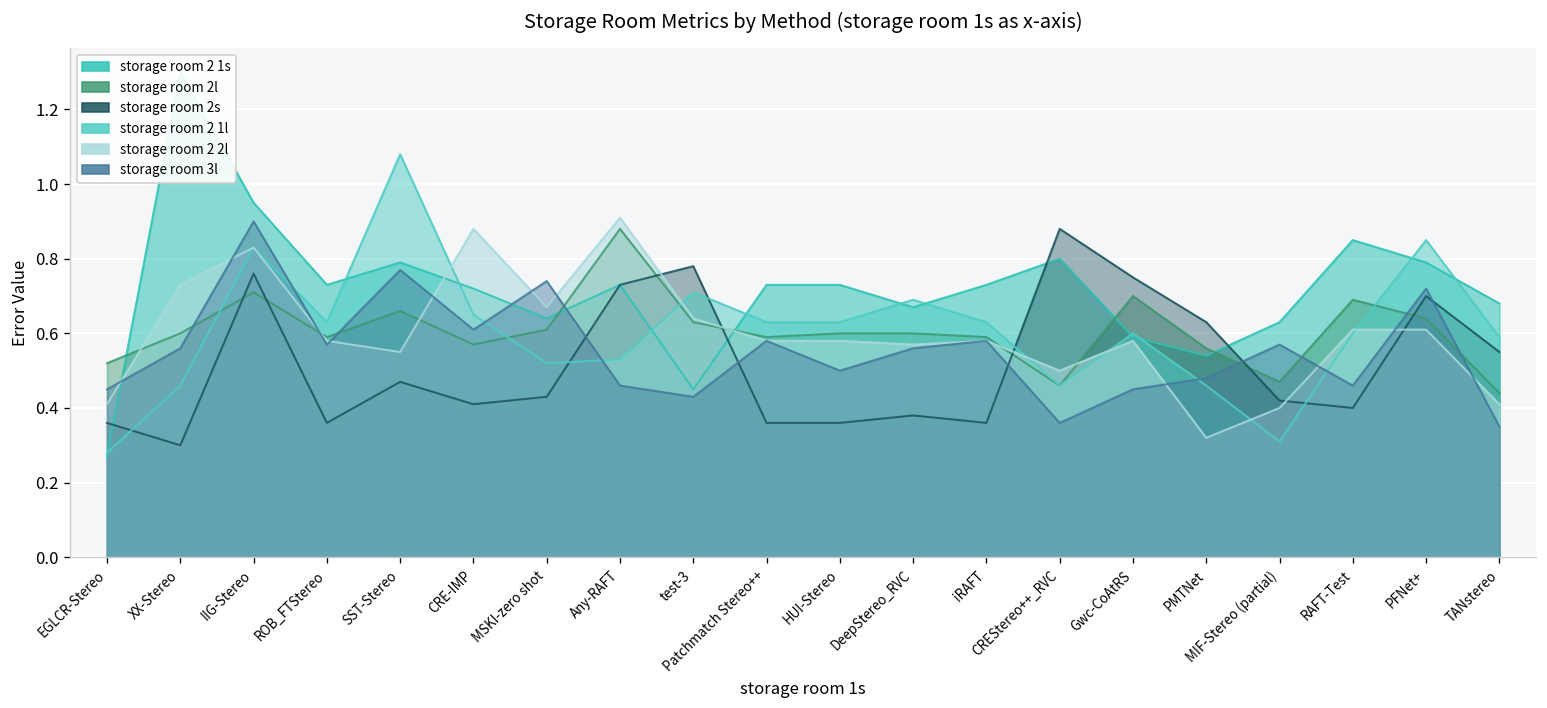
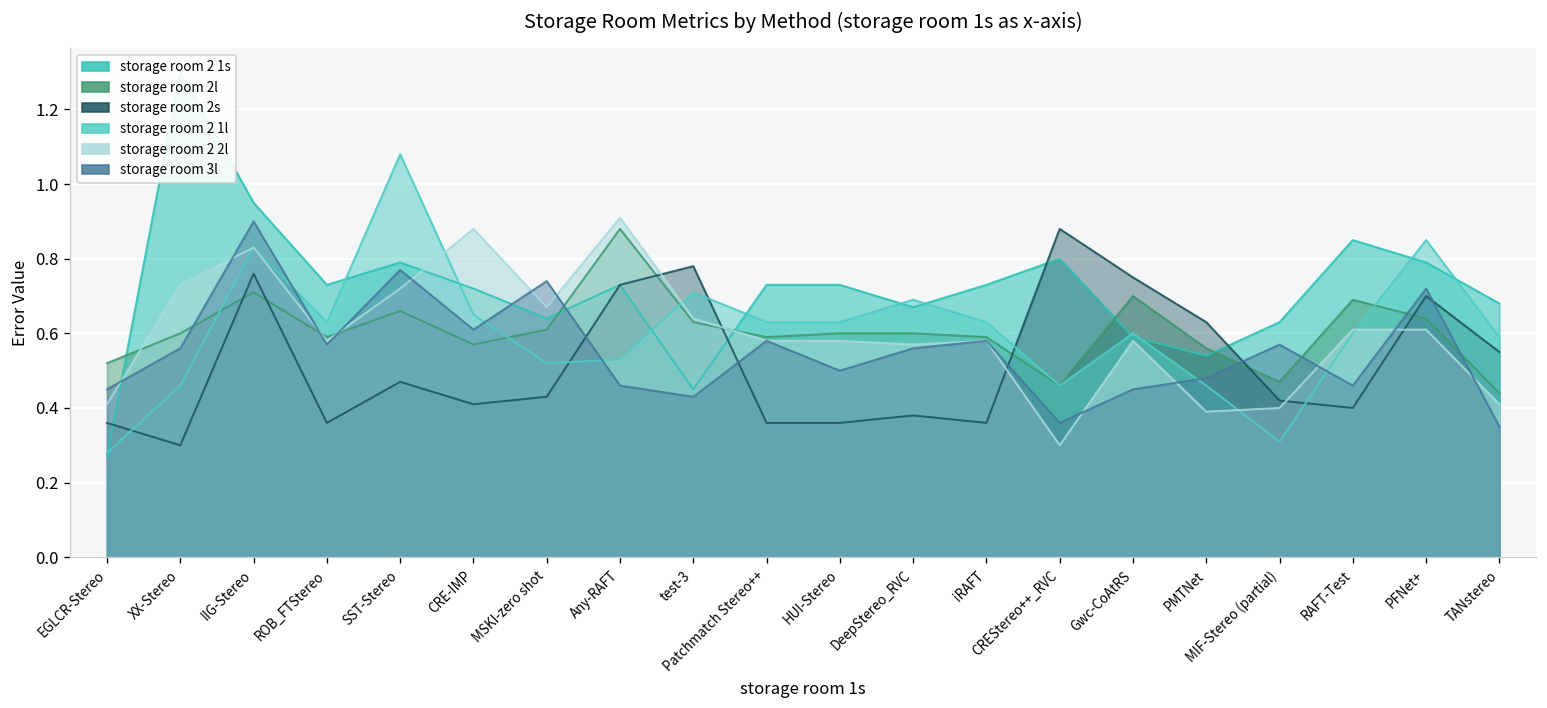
  {
    "storage room 2 2l": {
      "EGLCR-Stereo": 0.41,
      "XX-Stereo": 0.73,
      "ROB_FTStereo": 0.58,
-     "SST-Stereo": 0.55,
+     "SST-Stereo": 0.72,
      "CRE-IMP": 0.88,
      "MSKI-zero shot": 0.67,
      "Any-RAFT": 0.91,
      "test-3": 0.64,
      "HUI-Stereo": 0.58,
      "DeepStereo_RVC": 0.57,
-     "CREStereo++_RVC": 0.5,
+     "CREStereo++_RVC": 0.3,
      "Gwc-CoAtRS": 0.58,
-     "PMTNet": 0.32,
+     "PMTNet": 0.39,
      "MIF-Stereo (partial)": 0.40,
      "RAFT-Test": 0.61,
      "PFNet+": 0.61,
      "TANstereo": 0.41
    }
  }
